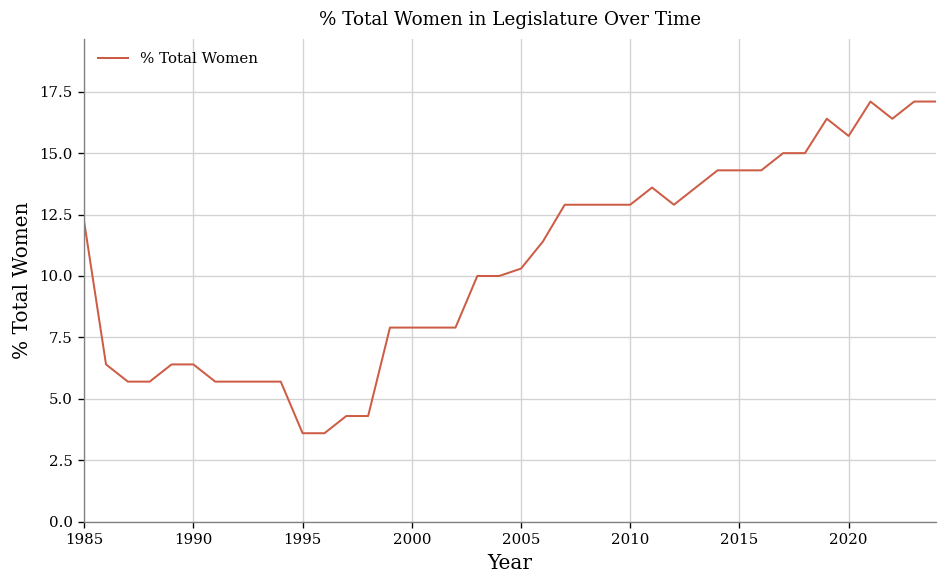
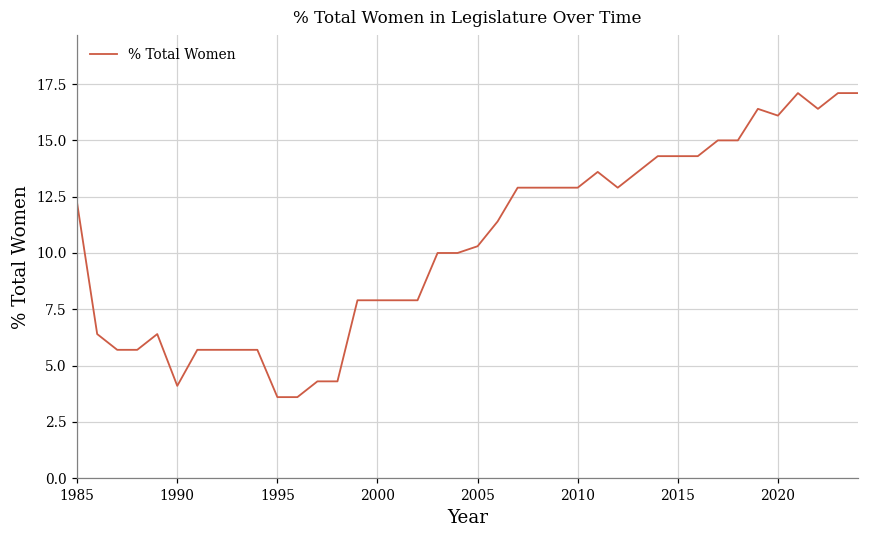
  {
    "1985": 12.2,
-   "1990": 6.4,
+   "1990": 4.1,
    "1995": 3.6,
    "2000": 7.9,
    "2005": 10.3,
    "2010": 12.9,
    "2015": 14.3,
-   "2020": 15.7
+   "2020": 16.1
  }
